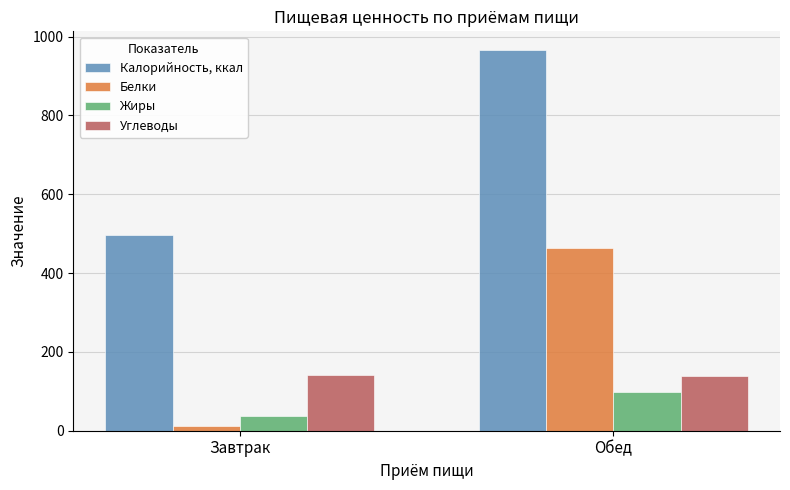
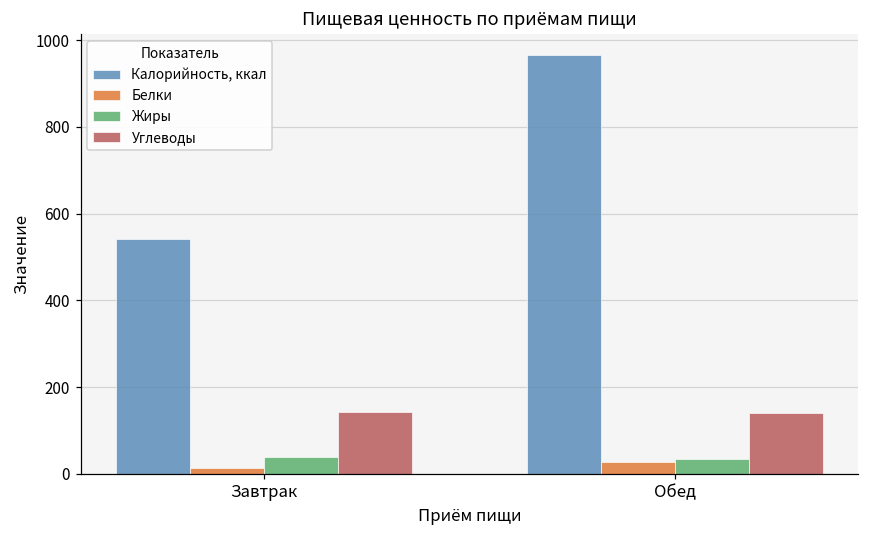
  {
    "Калорийность, ккал": {
-     "Завтрак": 500,
+     "Завтрак": 540,
      "Обед": 970
    },
    "Белки": {
      "Завтрак": 10,
-     "Обед": 460
+     "Обед": 30
    },
    "Жиры": {
      "Завтрак": 40,
-     "Обед": 100
+     "Обед": 30
    },
    "Углеводы": {
      "Завтрак": 140,
      "Обед": 140
    }
  }
